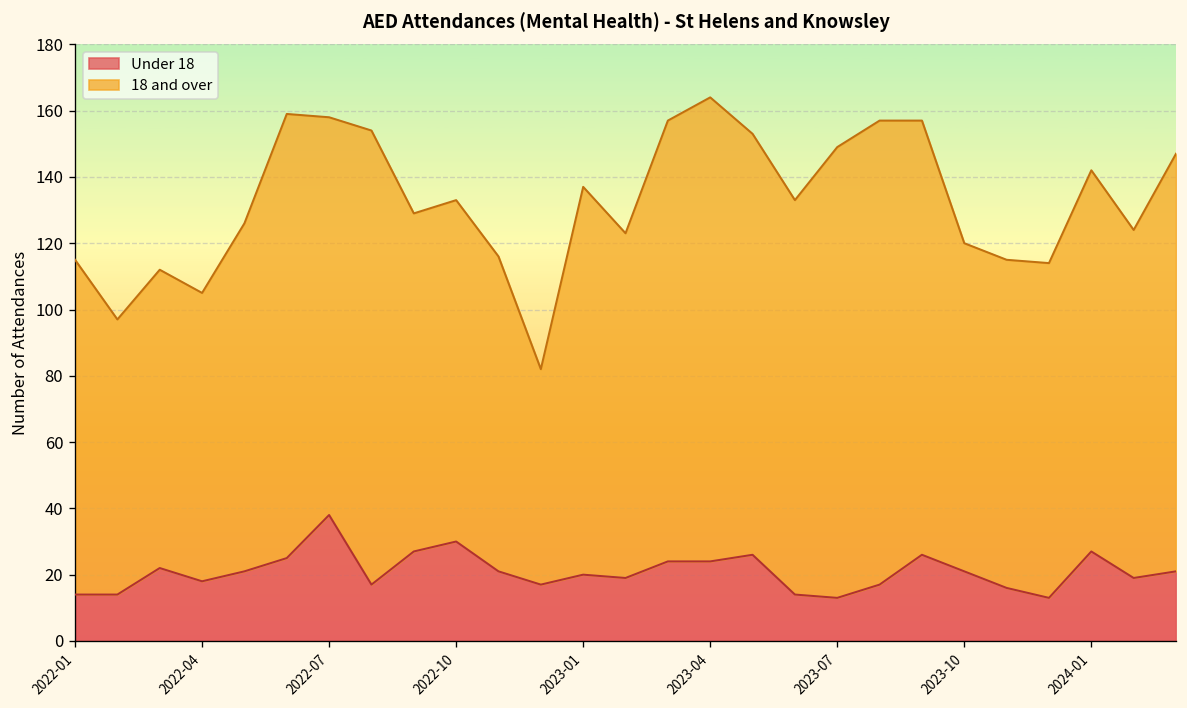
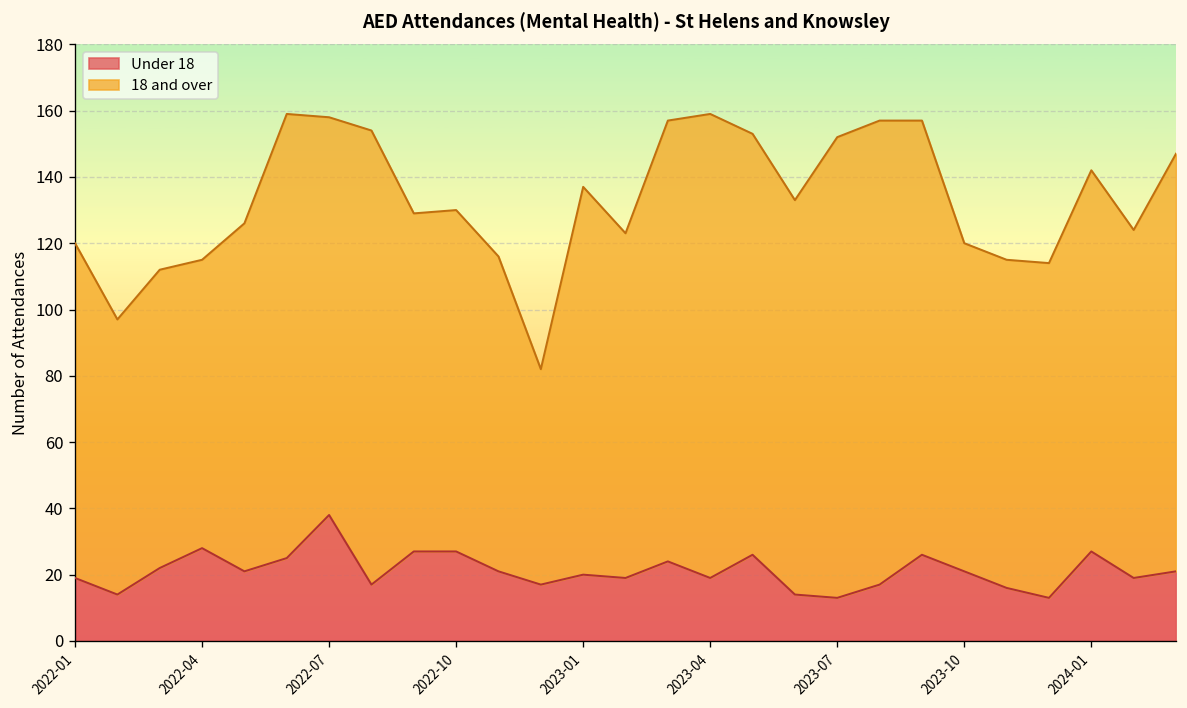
  {
    "Under 18": {
-     "2022-01": 14,
-     "2022-04": 18,
+     "2022-01": 19,
+     "2022-04": 28,
      "2022-07": 38,
-     "2022-10": 30,
+     "2022-10": 27,
      "2023-01": 20,
-     "2023-04": 24,
+     "2023-04": 19,
      "2023-07": 13,
      "2023-10": 21,
      "2024-01": 27
    },
    "18 and over": {
      "2022-01": 101,
      "2022-04": 87,
      "2022-07": 120,
      "2022-10": 103,
      "2023-01": 117,
      "2023-04": 140,
-     "2023-07": 136,
+     "2023-07": 139,
      "2023-10": 99,
      "2024-01": 115
    }
  }
